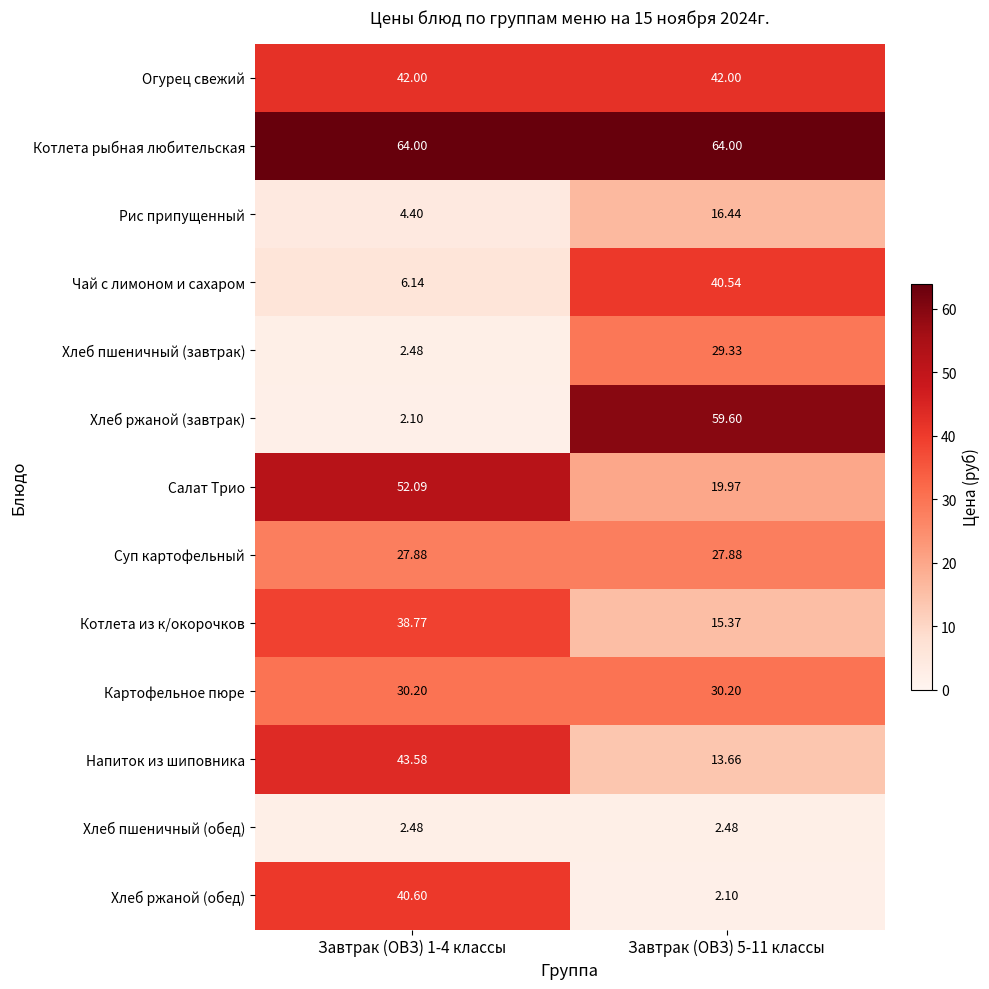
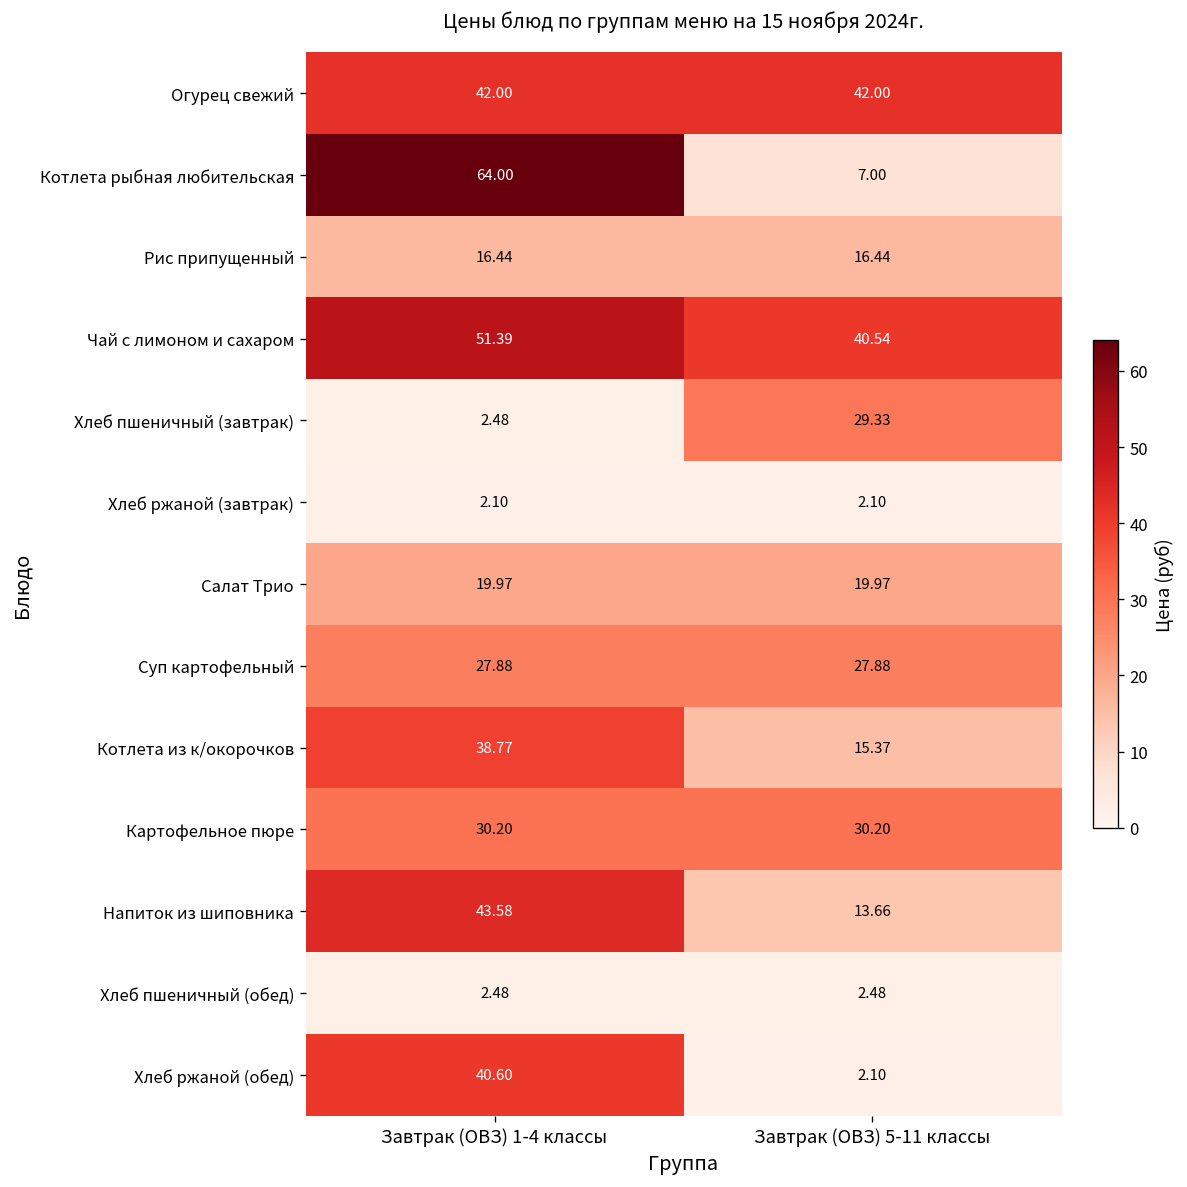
  {
    "Огурец свежий": {
      "Завтрак (ОВЗ) 1-4 классы": 42.00,
      "Завтрак (ОВЗ) 5-11 классы": 42.00
    },
    "Котлета рыбная любительская": {
      "Завтрак (ОВЗ) 1-4 классы": 64.00,
-     "Завтрак (ОВЗ) 5-11 классы": 64.00
+     "Завтрак (ОВЗ) 5-11 классы": 7.00
    },
    "Рис припущенный": {
-     "Завтрак (ОВЗ) 1-4 классы": 4.40,
+     "Завтрак (ОВЗ) 1-4 классы": 16.44,
      "Завтрак (ОВЗ) 5-11 классы": 16.44
    },
    "Чай с лимоном и сахаром": {
-     "Завтрак (ОВЗ) 1-4 классы": 6.14,
+     "Завтрак (ОВЗ) 1-4 классы": 51.39,
      "Завтрак (ОВЗ) 5-11 классы": 40.54
    },
    "Хлеб пшеничный (завтрак)": {
      "Завтрак (ОВЗ) 1-4 классы": 2.48,
      "Завтрак (ОВЗ) 5-11 классы": 29.33
    },
    "Хлеб ржаной (завтрак)": {
      "Завтрак (ОВЗ) 1-4 классы": 2.10,
-     "Завтрак (ОВЗ) 5-11 классы": 59.60
+     "Завтрак (ОВЗ) 5-11 классы": 2.10
    },
    "Салат Трио": {
-     "Завтрак (ОВЗ) 1-4 классы": 52.09,
+     "Завтрак (ОВЗ) 1-4 классы": 19.97,
      "Завтрак (ОВЗ) 5-11 классы": 19.97
    },
    "Суп картофельный": {
      "Завтрак (ОВЗ) 1-4 классы": 27.88,
      "Завтрак (ОВЗ) 5-11 классы": 27.88
    },
    "Котлета из к/окорочков": {
      "Завтрак (ОВЗ) 1-4 классы": 38.77,
      "Завтрак (ОВЗ) 5-11 классы": 15.37
    },
    "Картофельное пюре": {
      "Завтрак (ОВЗ) 1-4 классы": 30.20,
      "Завтрак (ОВЗ) 5-11 классы": 30.20
    },
    "Напиток из шиповника": {
      "Завтрак (ОВЗ) 1-4 классы": 43.58,
      "Завтрак (ОВЗ) 5-11 классы": 13.66
    },
    "Хлеб пшеничный (обед)": {
      "Завтрак (ОВЗ) 1-4 классы": 2.48,
      "Завтрак (ОВЗ) 5-11 классы": 2.48
    },
    "Хлеб ржаной (обед)": {
      "Завтрак (ОВЗ) 1-4 классы": 40.60,
      "Завтрак (ОВЗ) 5-11 классы": 2.10
    }
  }
